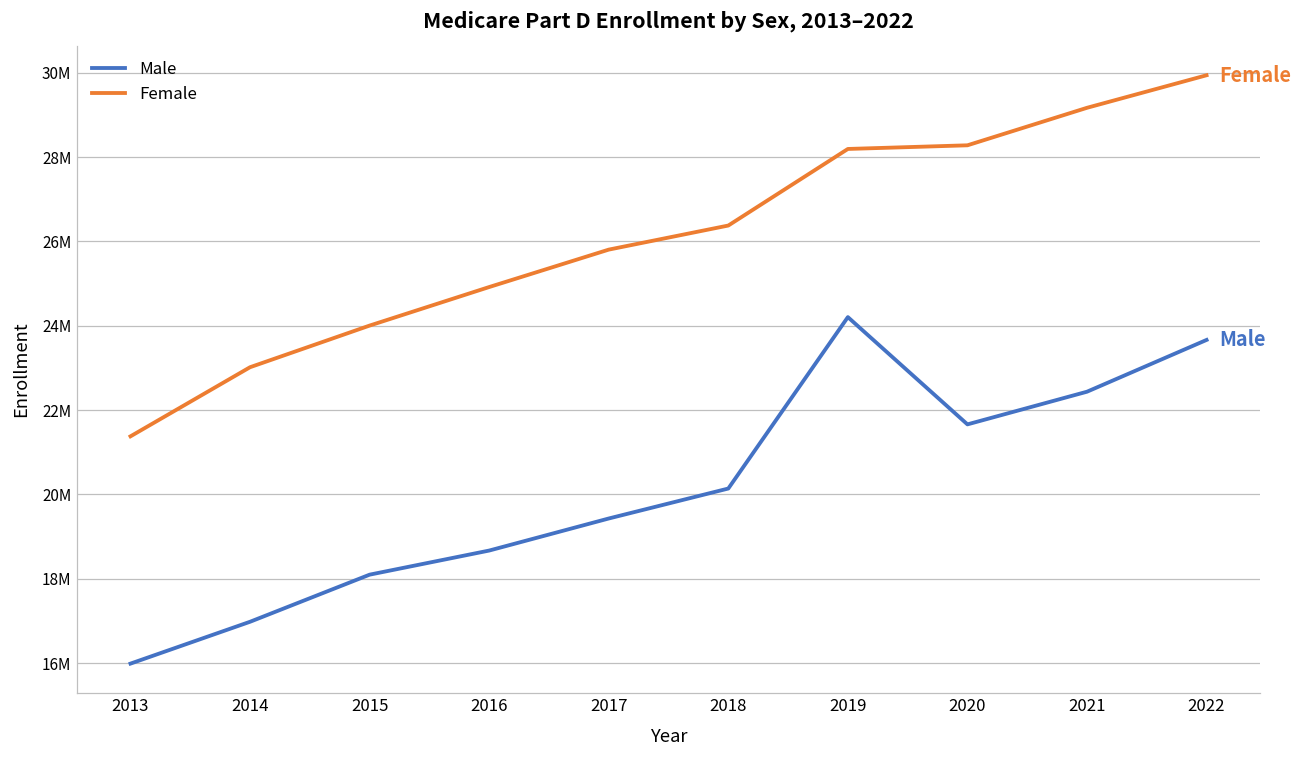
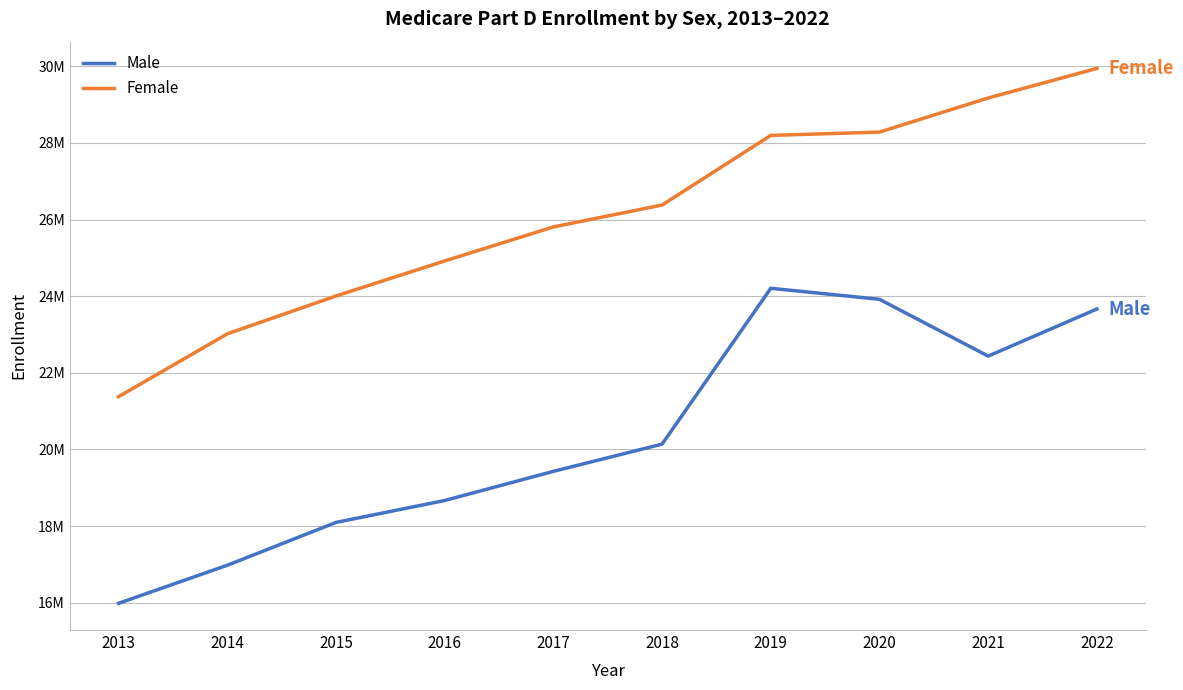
  {
    "Male": {
      "2013": 16000000,
      "2014": 17000000,
      "2015": 18100000,
      "2016": 18700000,
      "2017": 19400000,
      "2018": 20100000,
      "2019": 24200000,
-     "2020": 21700000,
+     "2020": 23900000,
      "2021": 22400000,
      "2022": 23700000
    },
    "Female": {
      "2013": 21400000,
      "2014": 23000000,
      "2015": 24000000,
      "2016": 24900000,
      "2017": 25800000,
      "2018": 26400000,
      "2019": 28200000,
      "2020": 28300000,
      "2021": 29200000,
      "2022": 29900000
    }
  }
